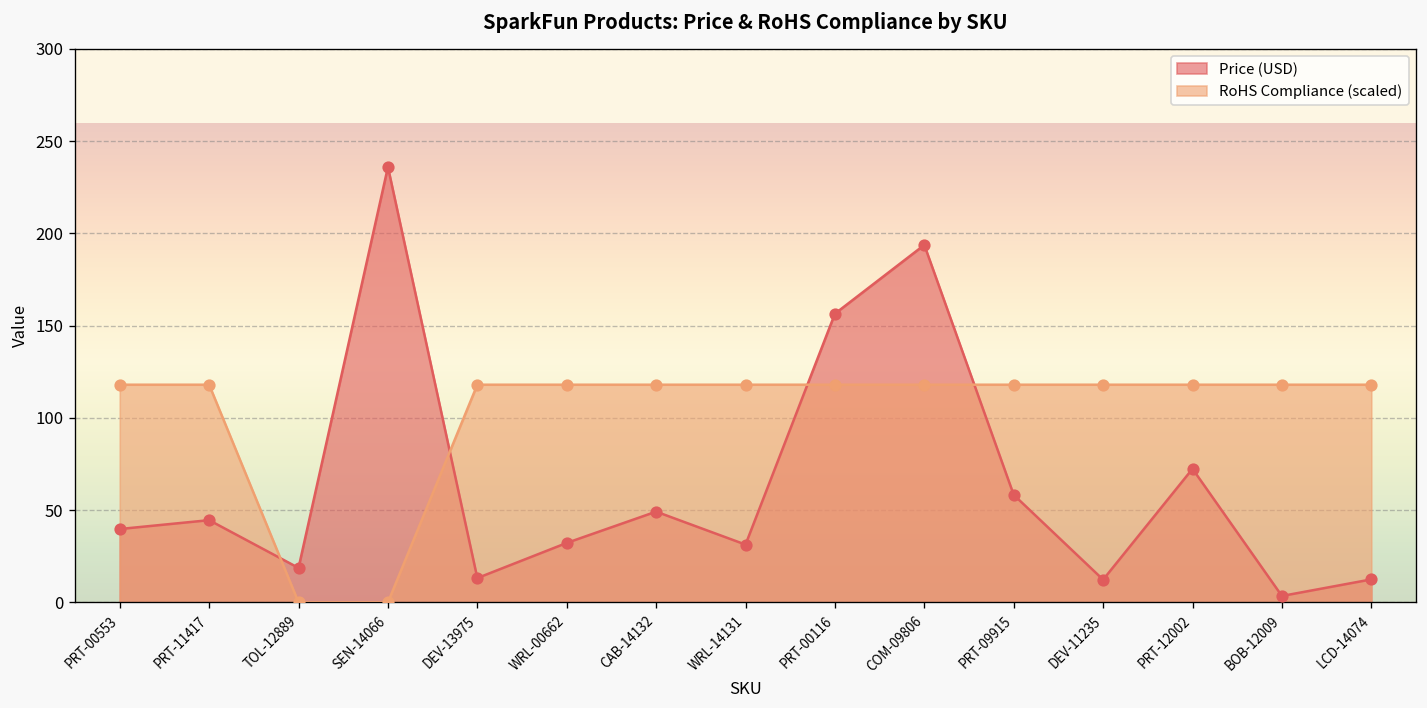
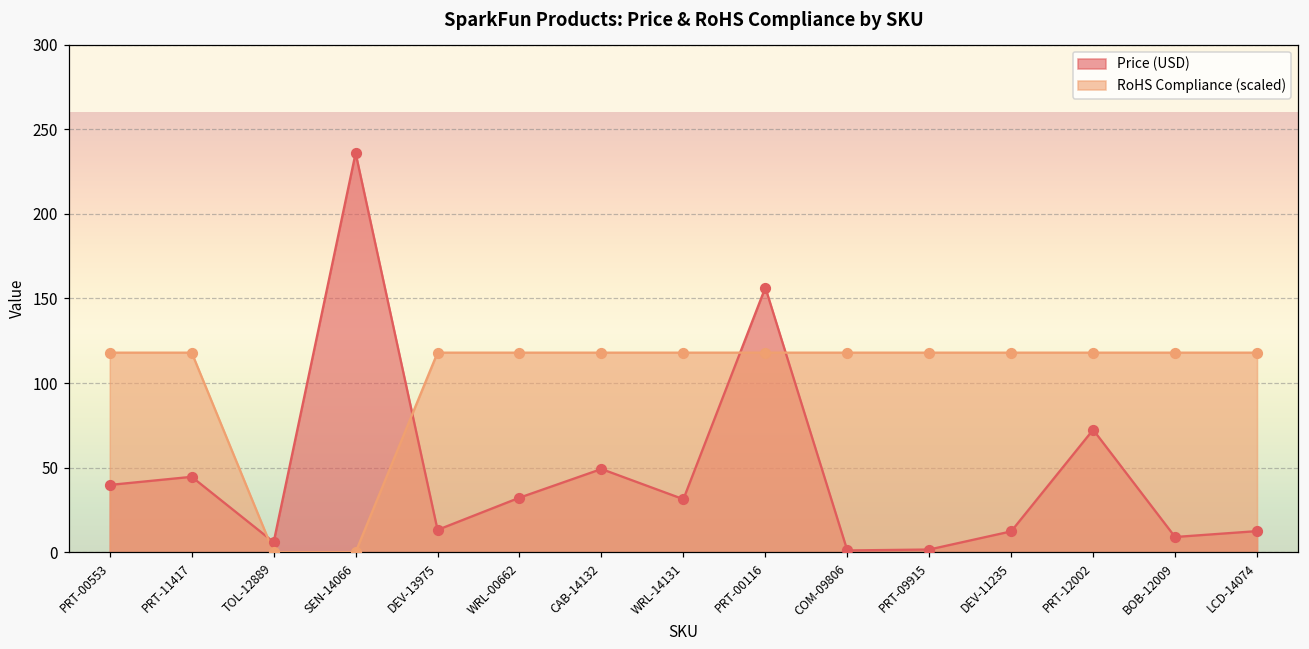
  {
    "Price (USD)": {
      "PRT-00553": 40,
      "PRT-11417": 45,
-     "TOL-12889": 19,
+     "TOL-12889": 6,
      "SEN-14066": 236,
      "DEV-13975": 13,
      "WRL-00662": 32,
      "CAB-14132": 49,
      "WRL-14131": 31,
      "PRT-00116": 156,
-     "COM-09806": 194,
-     "PRT-09915": 58,
+     "COM-09806": 1,
+     "PRT-09915": 2,
      "DEV-11235": 12,
      "PRT-12002": 72,
-     "BOB-12009": 4,
+     "BOB-12009": 9,
      "LCD-14074": 12
    },
    "RoHS Compliance (scaled)": {
      "PRT-00553": 118,
      "PRT-11417": 118,
      "TOL-12889": 0,
      "SEN-14066": 0,
      "DEV-13975": 118,
      "WRL-00662": 118,
      "CAB-14132": 118,
      "WRL-14131": 118,
      "PRT-00116": 118,
      "COM-09806": 118,
      "PRT-09915": 118,
      "DEV-11235": 118,
      "PRT-12002": 118,
      "BOB-12009": 118,
      "LCD-14074": 118
    }
  }
